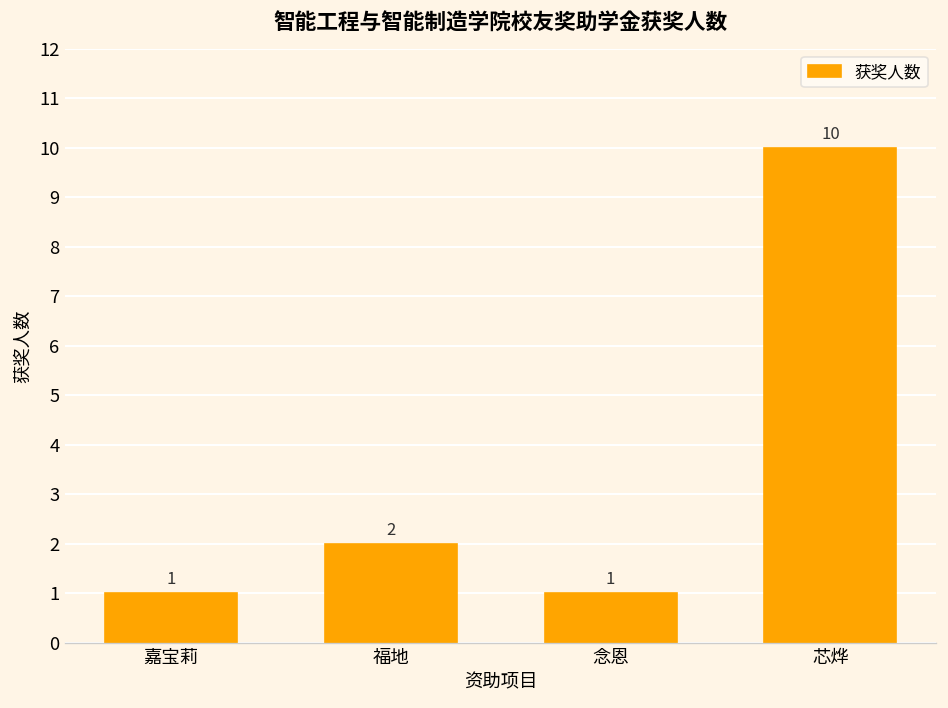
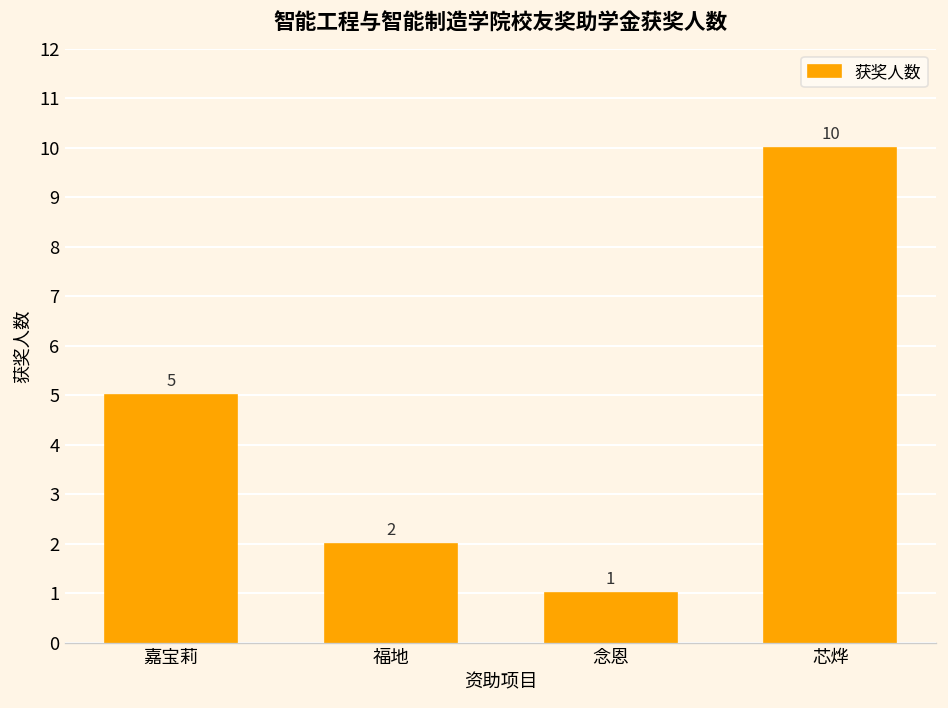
  {
-   "嘉宝莉": 1,
+   "嘉宝莉": 5,
    "福地": 2,
    "念恩": 1,
    "芯烨": 10
  }
